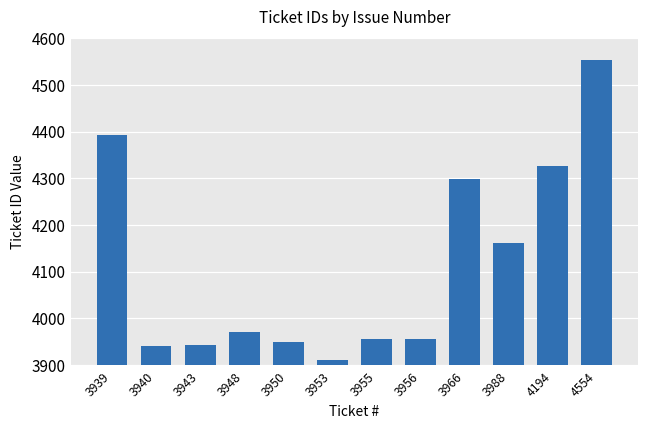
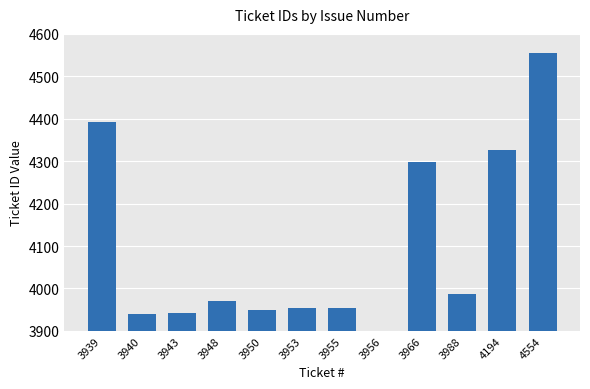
  {
    "3939": 4390,
    "3940": 3940,
    "3943": 3940,
    "3948": 3970,
    "3950": 3950,
-   "3953": 3910,
+   "3953": 3950,
    "3955": 3960,
-   "3956": 3960,
+   "3956": 3900,
    "3966": 4300,
-   "3988": 4160,
+   "3988": 3990,
    "4194": 4330,
    "4554": 4550
  }
